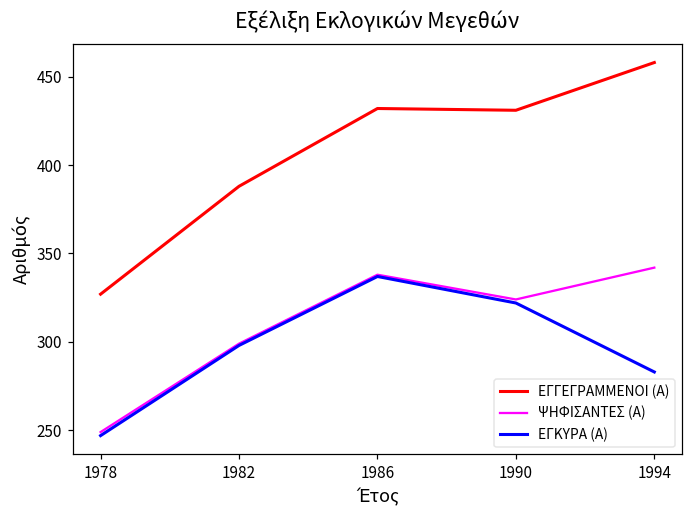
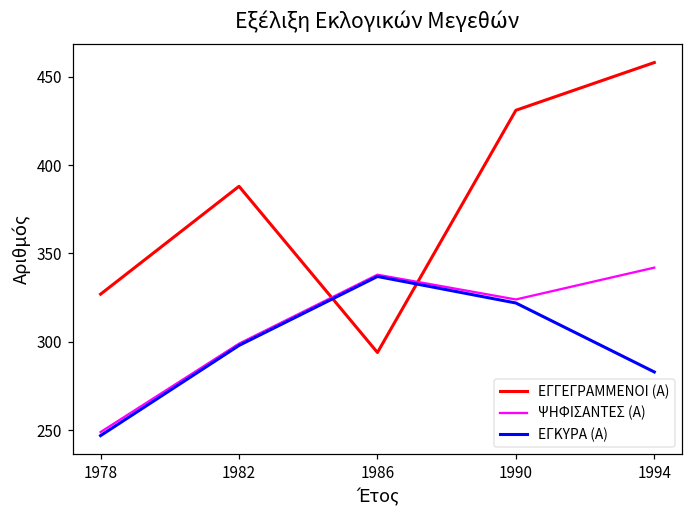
  {
    "ΕΓΓΕΓΡΑΜΜΕΝΟΙ (Α)": {
      "1978": 327,
      "1982": 388,
-     "1986": 432,
+     "1986": 294,
      "1990": 431,
      "1994": 458
    },
    "ΨΗΦΙΣΑΝΤΕΣ (Α)": {
      "1978": 249,
      "1990": 324,
      "1994": 342
    },
    "ΕΓΚΥΡΑ (Α)": {
      "1978": 247,
      "1990": 322,
      "1994": 283
    }
  }
